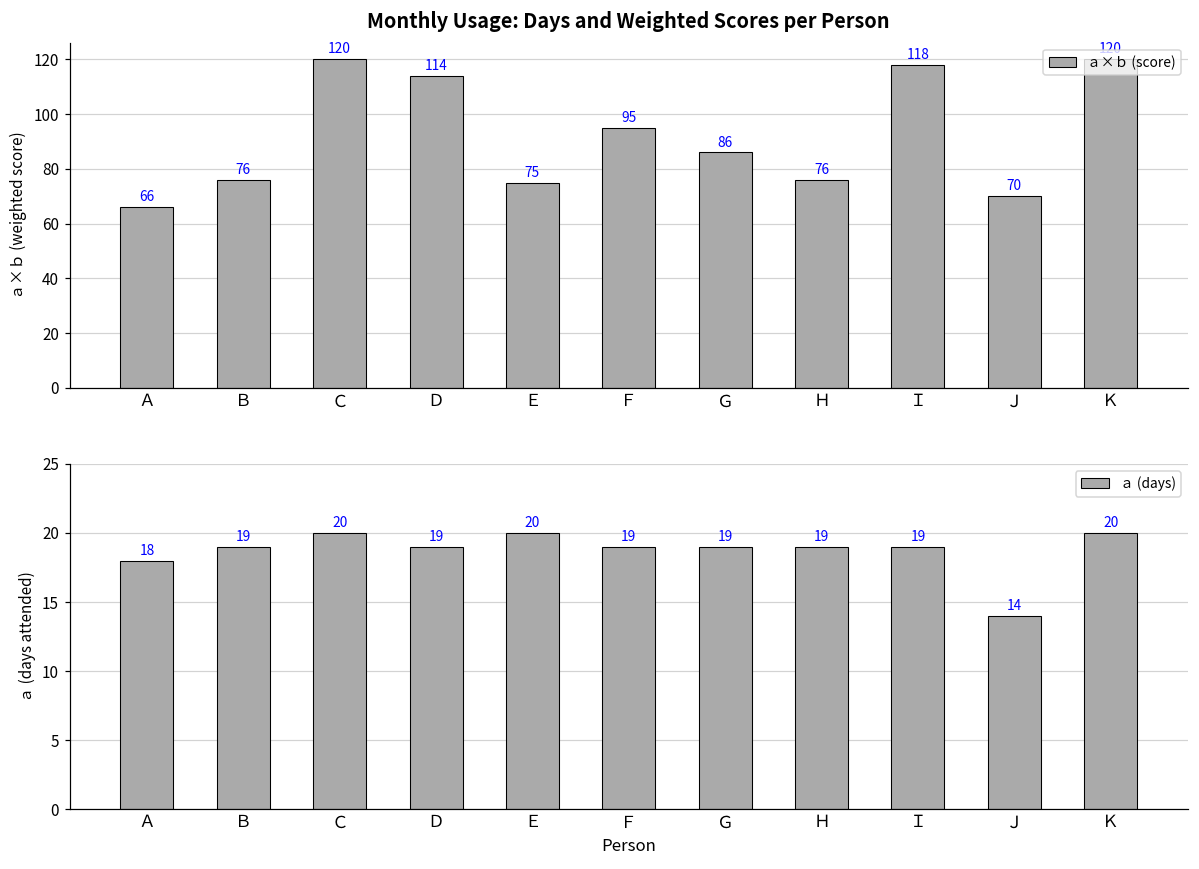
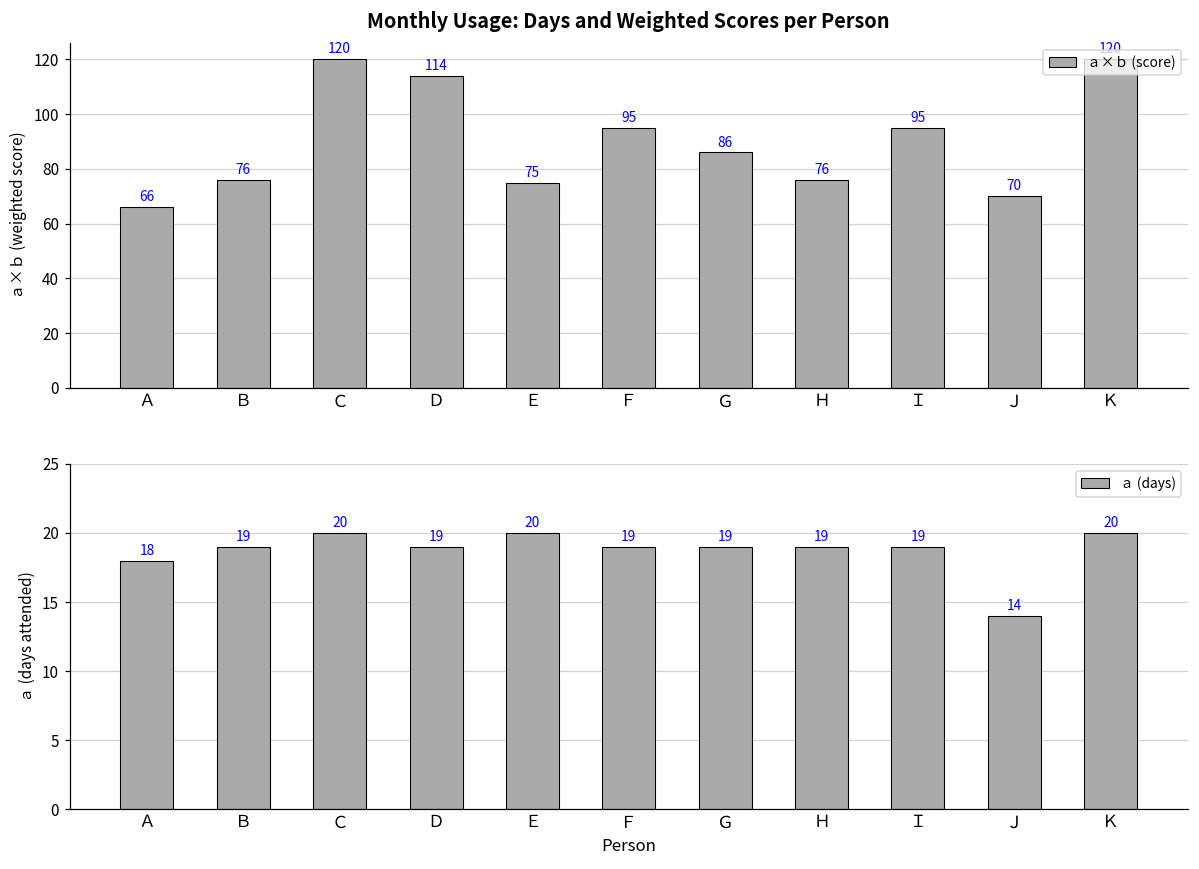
  {
    "Monthly Usage: Days and Weighted Scores per Person": {
      "Ａ": 66,
      "Ｂ": 76,
      "Ｃ": 120,
      "Ｄ": 114,
      "Ｅ": 75,
      "Ｆ": 95,
      "Ｇ": 86,
      "Ｈ": 76,
-     "Ｉ": 118,
+     "Ｉ": 95,
      "Ｊ": 70
    }
  }
